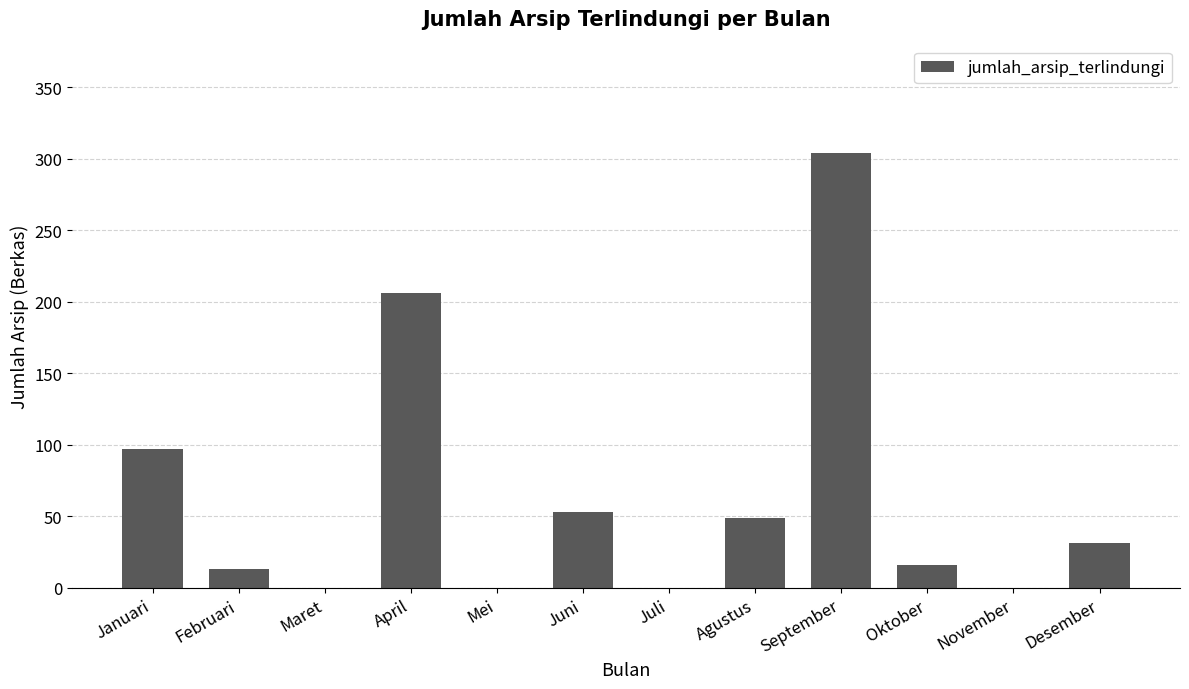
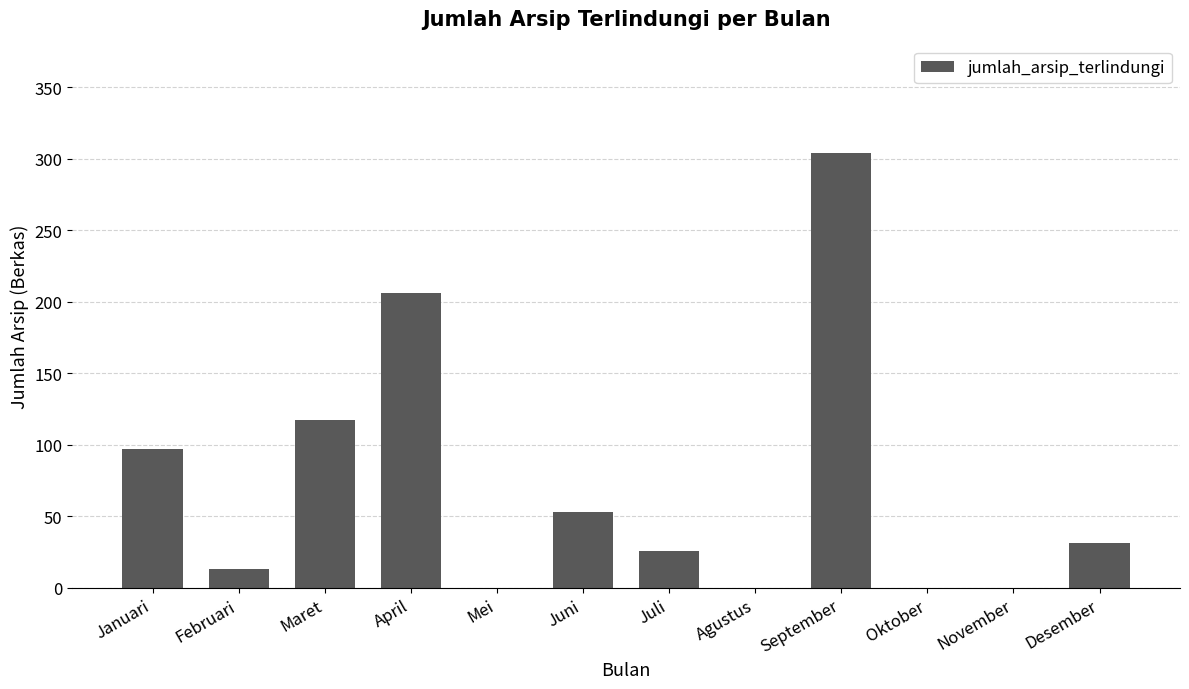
  {
    "Januari": 97,
    "Februari": 13,
-   "Maret": 0,
+   "Maret": 117,
    "April": 206,
    "Mei": 0,
    "Juni": 53,
-   "Juli": 0,
-   "Agustus": 49,
+   "Juli": 26,
+   "Agustus": 0,
    "September": 304,
-   "Oktober": 16,
+   "Oktober": 0,
    "November": 0,
    "Desember": 31
  }
